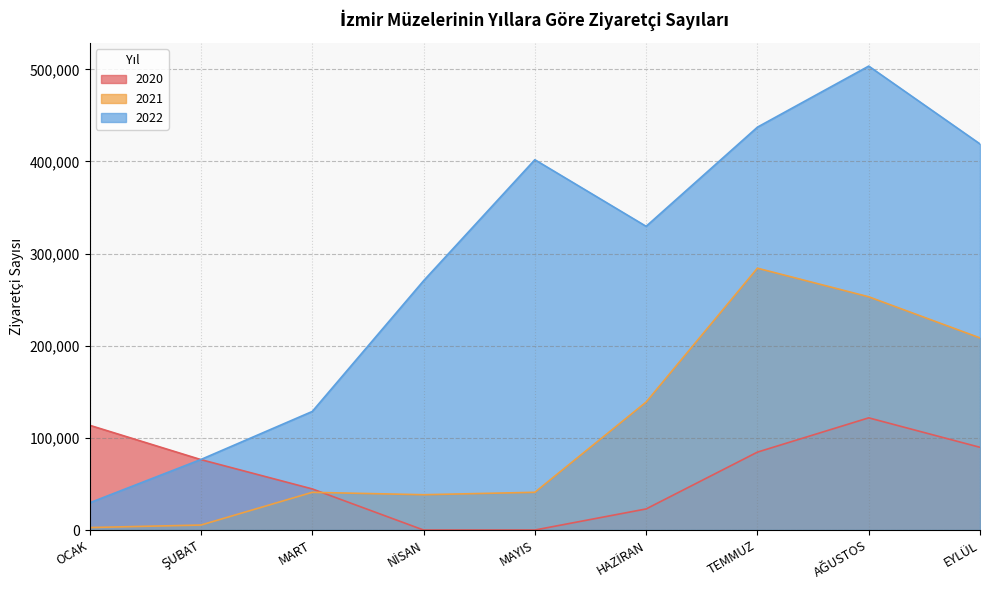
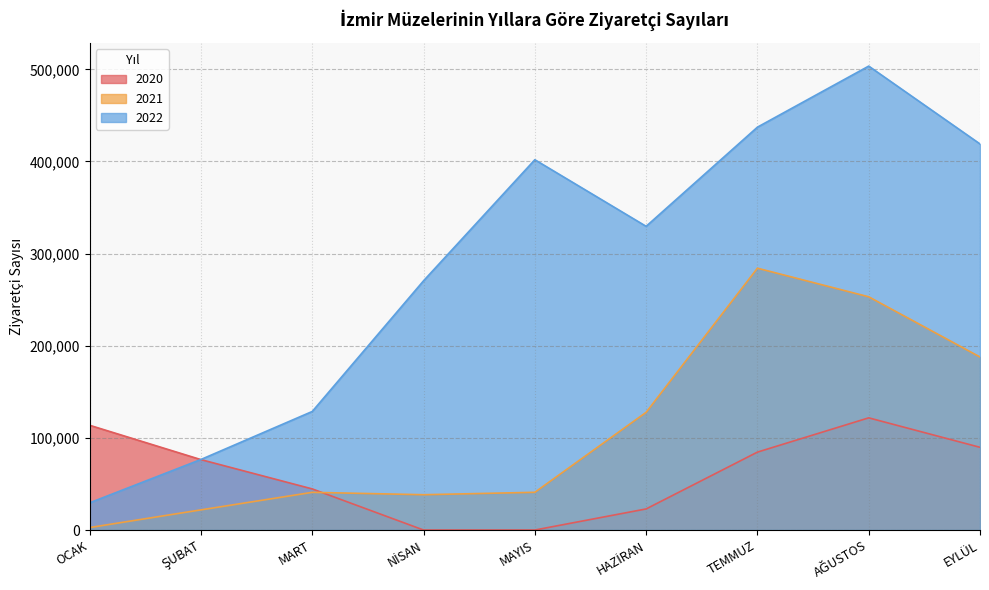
  {
    "2020": {
      "OCAK": "110,000",
      "MART": "40,000",
      "NİSAN": "0",
      "MAYIS": "0",
      "HAZİRAN": "20,000",
      "TEMMUZ": "80,000",
      "AĞUSTOS": "120,000",
      "EYLÜL": "90,000"
    },
    "2021": {
      "OCAK": "0",
-     "ŞUBAT": "10,000",
+     "ŞUBAT": "20,000",
      "MART": "40,000",
      "NİSAN": "40,000",
      "MAYIS": "40,000",
-     "HAZİRAN": "140,000",
+     "HAZİRAN": "130,000",
      "TEMMUZ": "280,000",
      "AĞUSTOS": "250,000",
-     "EYLÜL": "210,000"
+     "EYLÜL": "190,000"
    },
    "2022": {
      "OCAK": "30,000",
      "MART": "130,000",
      "NİSAN": "270,000",
      "MAYIS": "400,000",
      "HAZİRAN": "330,000",
      "TEMMUZ": "440,000",
      "AĞUSTOS": "500,000",
      "EYLÜL": "420,000"
    }
  }
